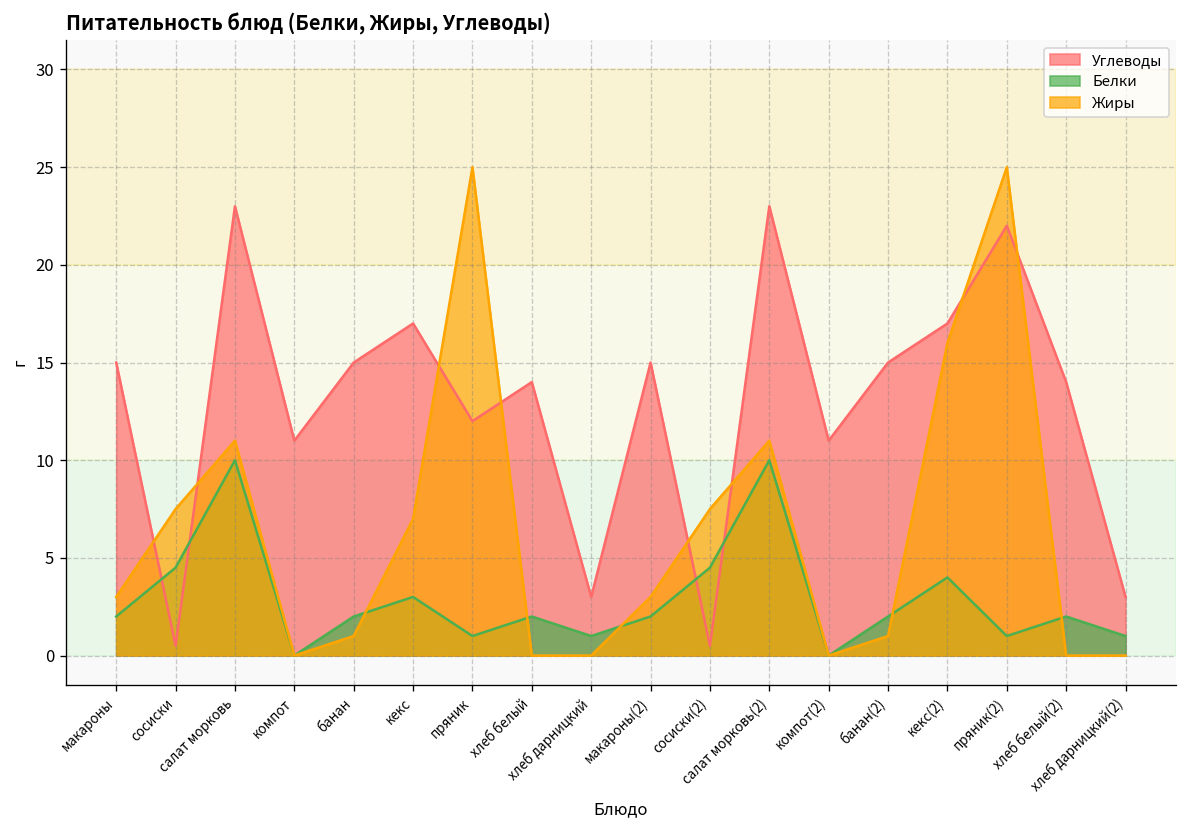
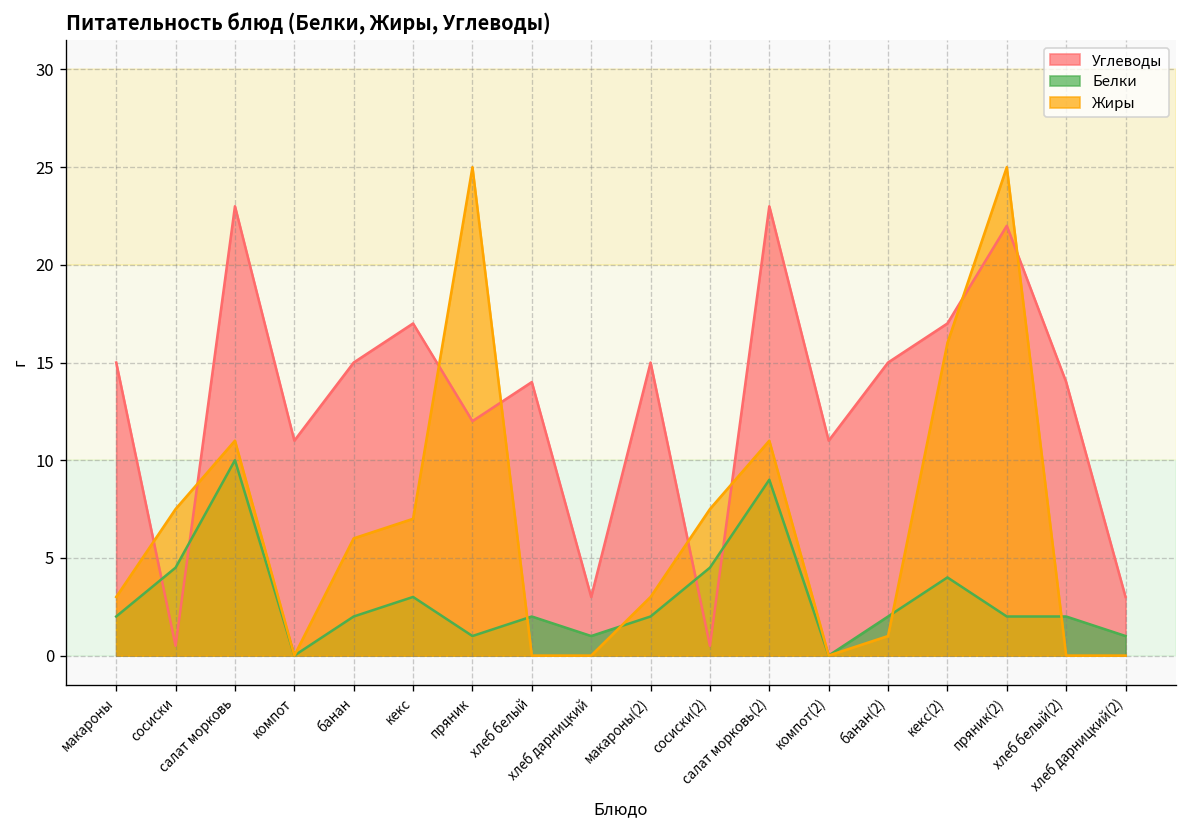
  {
    "Углеводы": {
      "макароны": 15,
      "сосиски": 0.5,
      "салат морковь": 23,
      "компот": 11,
      "банан": 15,
      "кекс": 17,
      "пряник": 12,
      "хлеб белый": 14,
      "хлеб дарницкий": 3,
      "макароны(2)": 15,
      "сосиски(2)": 0.5,
      "салат морковь(2)": 23,
      "компот(2)": 11,
      "банан(2)": 15,
      "кекс(2)": 17,
      "пряник(2)": 22,
      "хлеб белый(2)": 14,
      "хлеб дарницкий(2)": 3
    },
    "Белки": {
      "макароны": 2,
      "сосиски": 4.5,
      "салат морковь": 10,
      "банан": 2,
      "кекс": 3,
      "пряник": 1,
      "хлеб белый": 2,
      "хлеб дарницкий": 1,
      "макароны(2)": 2,
      "сосиски(2)": 4.5,
-     "салат морковь(2)": 10,
+     "салат морковь(2)": 9,
      "банан(2)": 2,
      "кекс(2)": 4,
-     "пряник(2)": 1,
+     "пряник(2)": 2,
      "хлеб белый(2)": 2,
      "хлеб дарницкий(2)": 1
    },
    "Жиры": {
      "макароны": 3,
      "сосиски": 7.5,
      "салат морковь": 11,
-     "банан": 1,
+     "банан": 6,
      "кекс": 7,
      "пряник": 25,
      "хлеб белый": 0,
      "хлеб дарницкий": 0,
      "макароны(2)": 3,
      "сосиски(2)": 7.5,
      "салат морковь(2)": 11,
      "банан(2)": 1,
      "кекс(2)": 16,
      "пряник(2)": 25,
      "хлеб белый(2)": 0,
      "хлеб дарницкий(2)": 0
    }
  }
